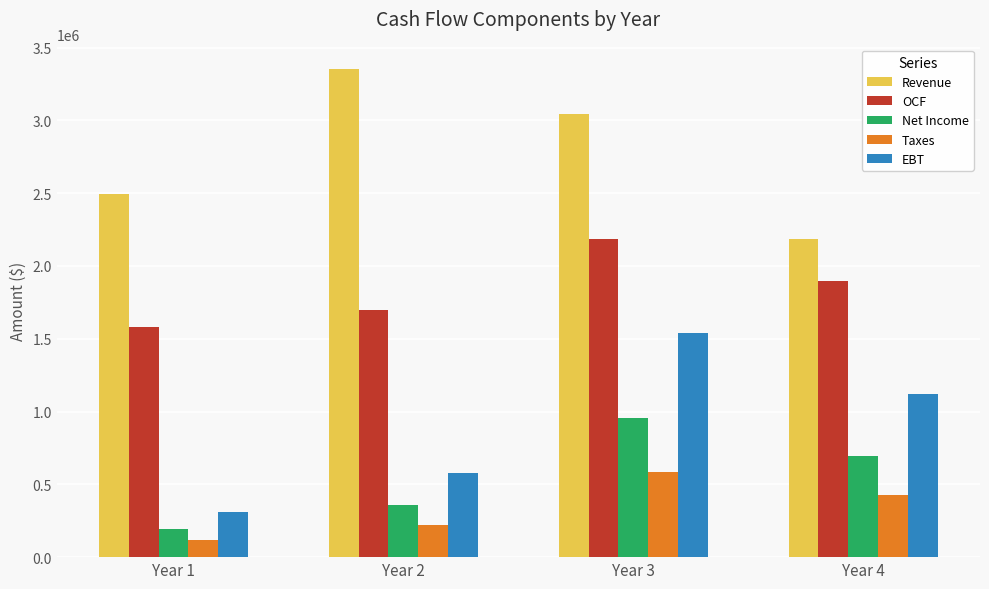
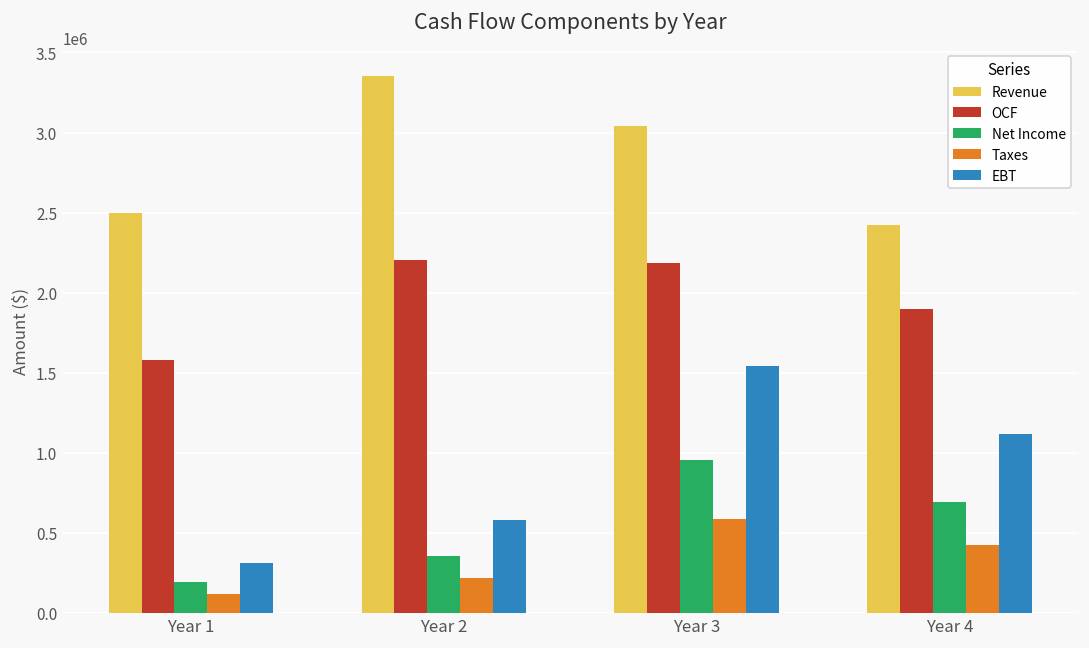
  {
    "Revenue": {
      "Year 1": 2500000,
      "Year 2": 3350000,
      "Year 3": 3040000,
-     "Year 4": 2180000
+     "Year 4": 2420000
    },
    "OCF": {
      "Year 1": 1580000,
-     "Year 2": 1700000,
+     "Year 2": 2210000,
      "Year 3": 2180000,
      "Year 4": 1900000
    },
    "Net Income": {
      "Year 1": 190000,
      "Year 2": 360000,
      "Year 3": 950000,
      "Year 4": 690000
    },
    "Taxes": {
      "Year 1": 120000,
      "Year 2": 220000,
      "Year 3": 580000,
      "Year 4": 430000
    },
    "EBT": {
      "Year 1": 310000,
      "Year 2": 580000,
      "Year 3": 1540000,
      "Year 4": 1120000
    }
  }
